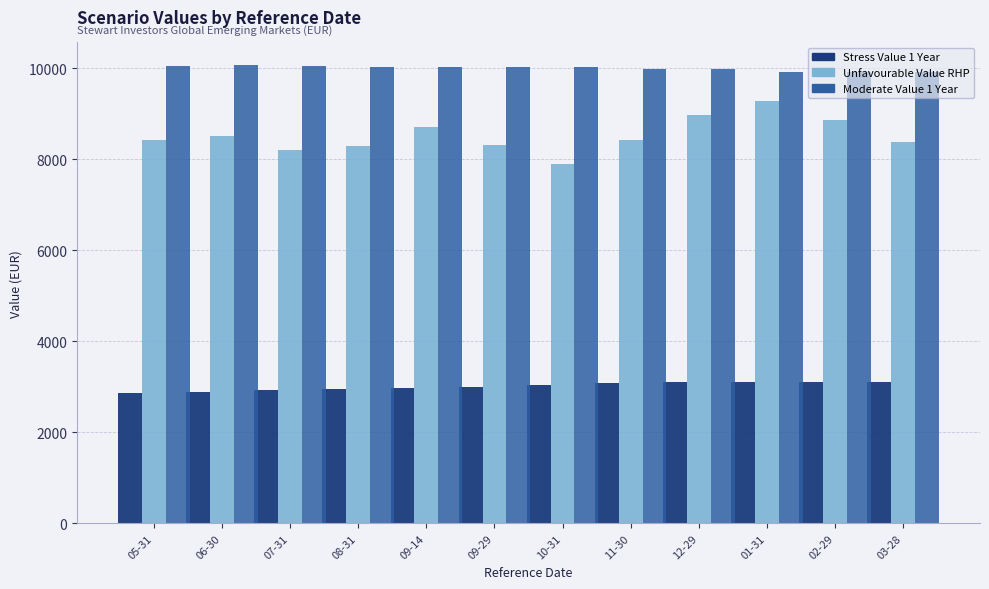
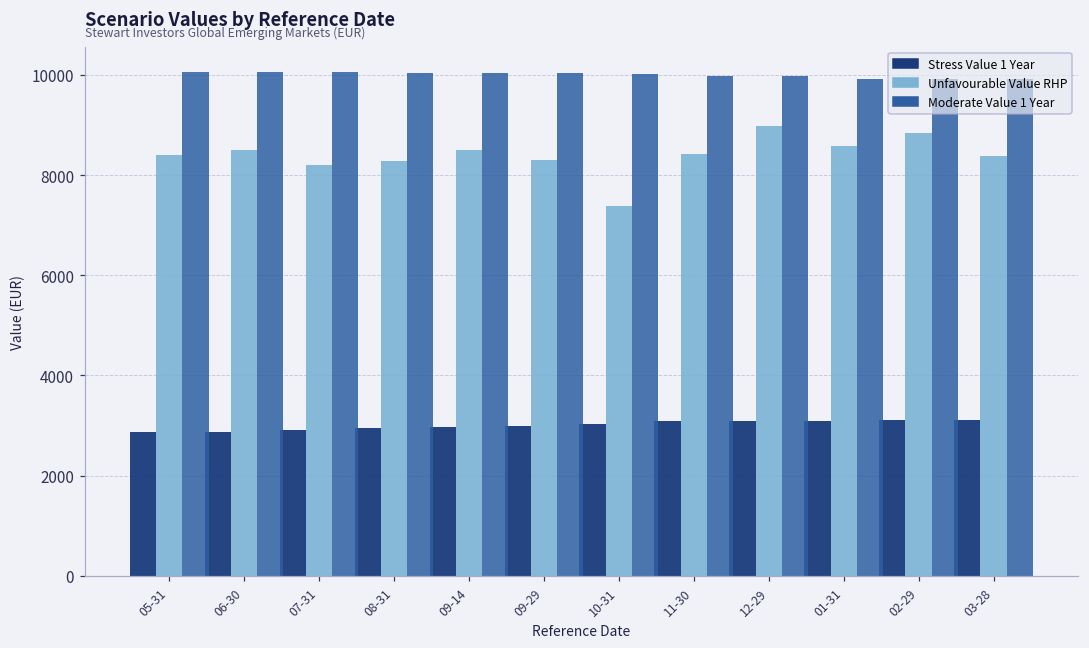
  {
    "Unfavourable Value RHP": {
      "05-31": 8400,
      "06-30": 8500,
      "07-31": 8200,
      "08-31": 8300,
-     "09-14": 8700,
+     "09-14": 8500,
      "09-29": 8300,
-     "10-31": 7900,
+     "10-31": 7400,
      "11-30": 8400,
      "12-29": 9000,
-     "01-31": 9300,
+     "01-31": 8600,
      "02-29": 8900,
      "03-28": 8400
    }
  }
